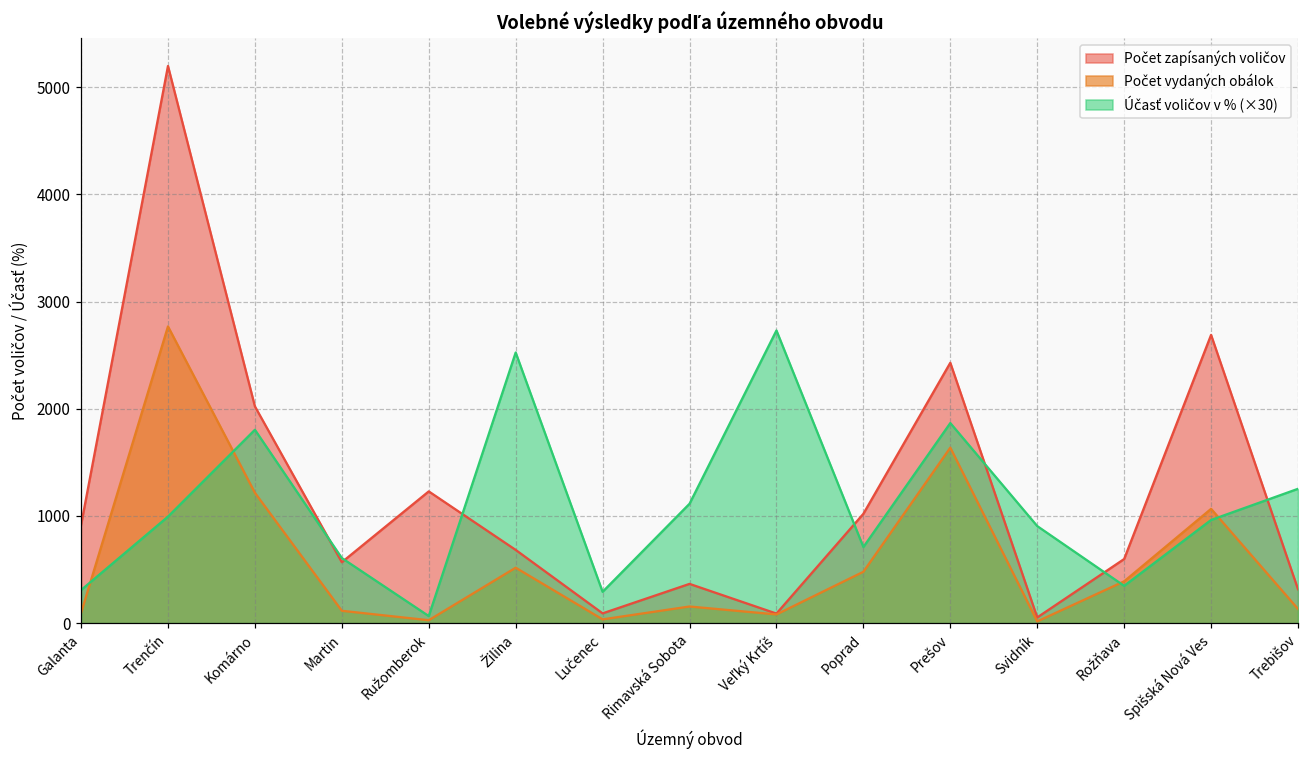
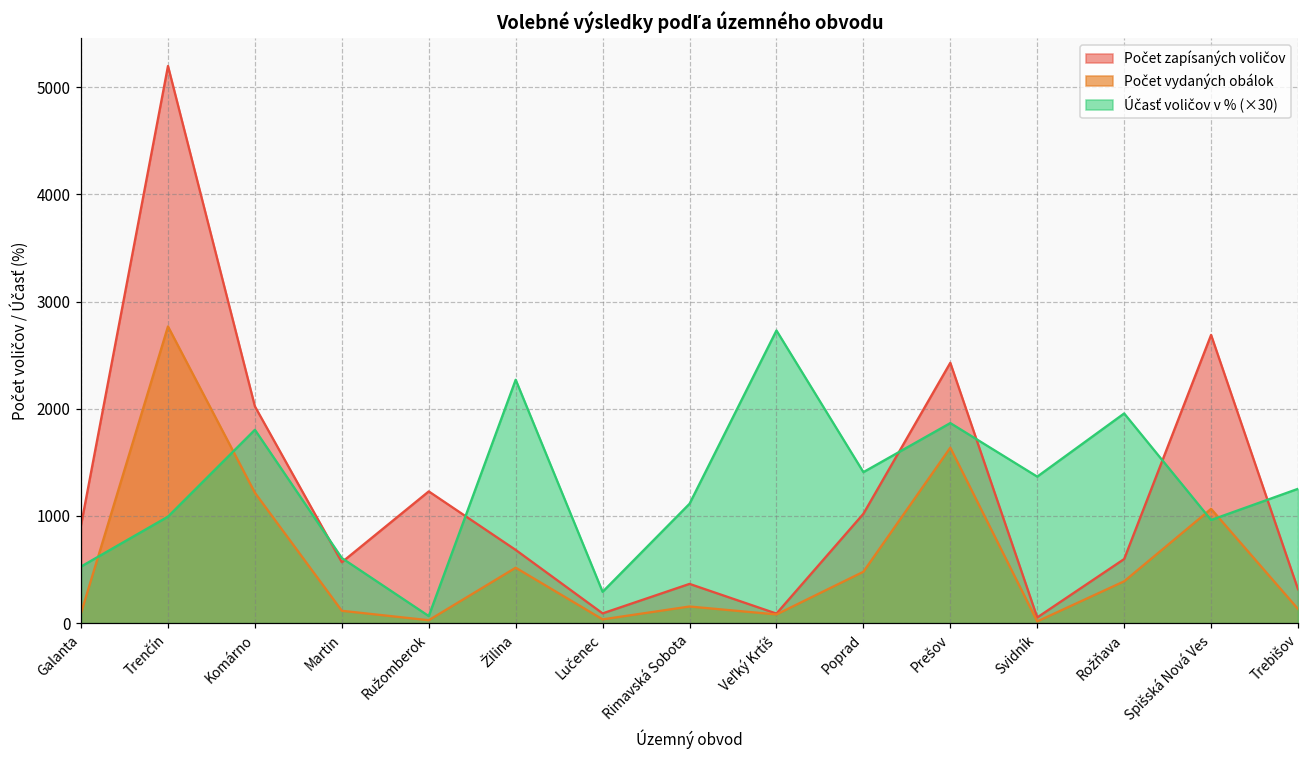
  {
    "Účasť voličov v % (×30)": {
-     "Galanta": 300,
+     "Galanta": 500,
      "Trenčín": 1000,
      "Komárno": 1800,
      "Martin": 600,
      "Ružomberok": 100,
-     "Žilina": 2500,
+     "Žilina": 2300,
      "Lučenec": 300,
      "Rimavská Sobota": 1100,
      "Veľký Krtíš": 2700,
-     "Poprad": 700,
+     "Poprad": 1400,
      "Prešov": 1900,
-     "Svidník": 900,
-     "Rožňava": 300,
+     "Svidník": 1400,
+     "Rožňava": 2000,
      "Spišská Nová Ves": 1000,
      "Trebišov": 1300
    }
  }
